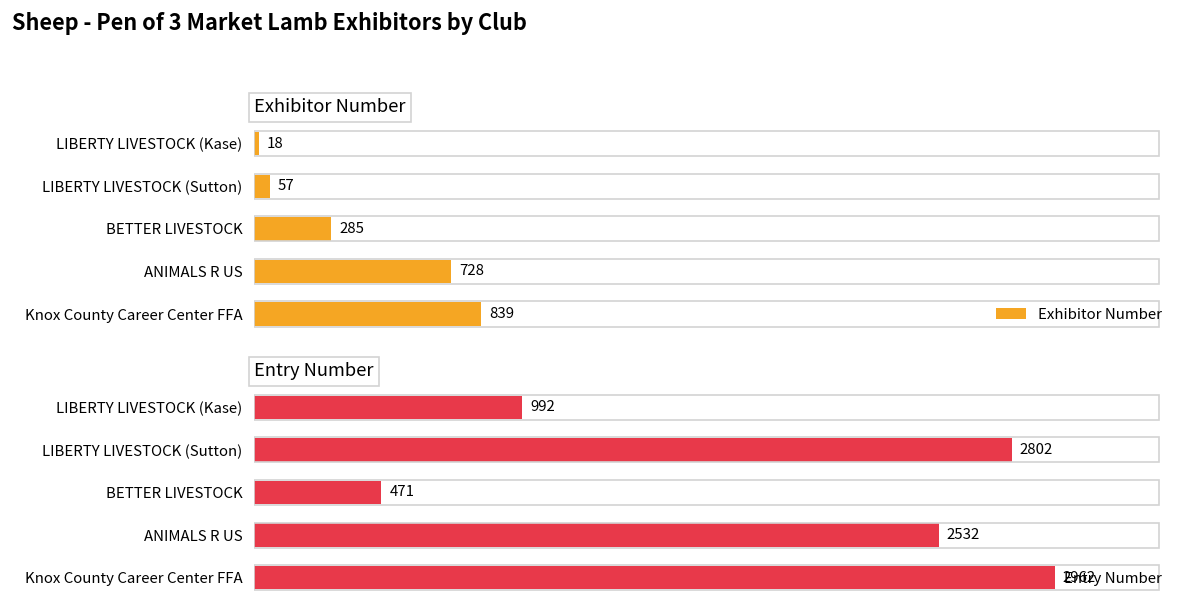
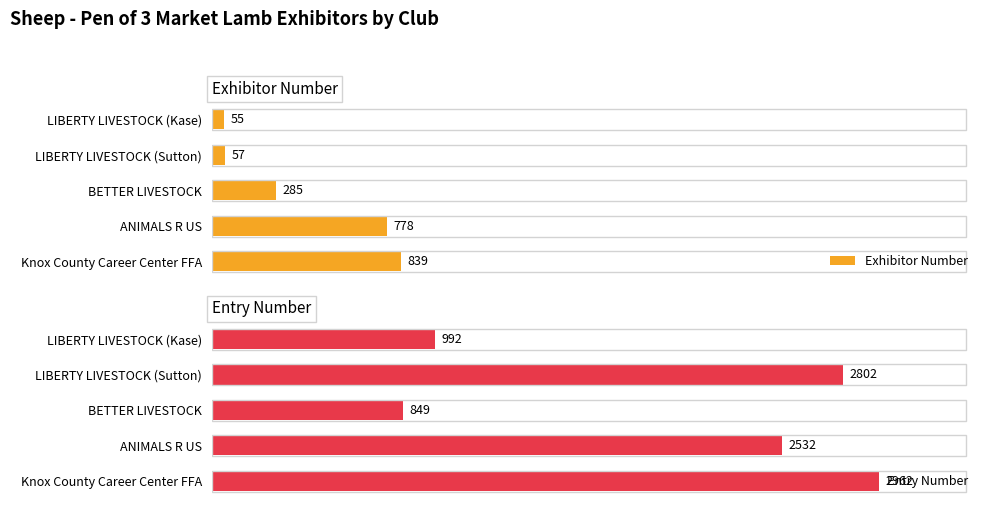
  {
    "Exhibitor Number": {
-     "LIBERTY LIVESTOCK (Kase)": 18,
+     "LIBERTY LIVESTOCK (Kase)": 55,
      "LIBERTY LIVESTOCK (Sutton)": 57,
      "BETTER LIVESTOCK": 285,
-     "ANIMALS R US": 728,
+     "ANIMALS R US": 778,
      "Knox County Career Center FFA": 839
    },
    "Entry Number": {
      "LIBERTY LIVESTOCK (Kase)": 992,
      "LIBERTY LIVESTOCK (Sutton)": 2802,
-     "BETTER LIVESTOCK": 471,
+     "BETTER LIVESTOCK": 849,
      "ANIMALS R US": 2532,
      "Knox County Career Center FFA": 2962
    }
  }
